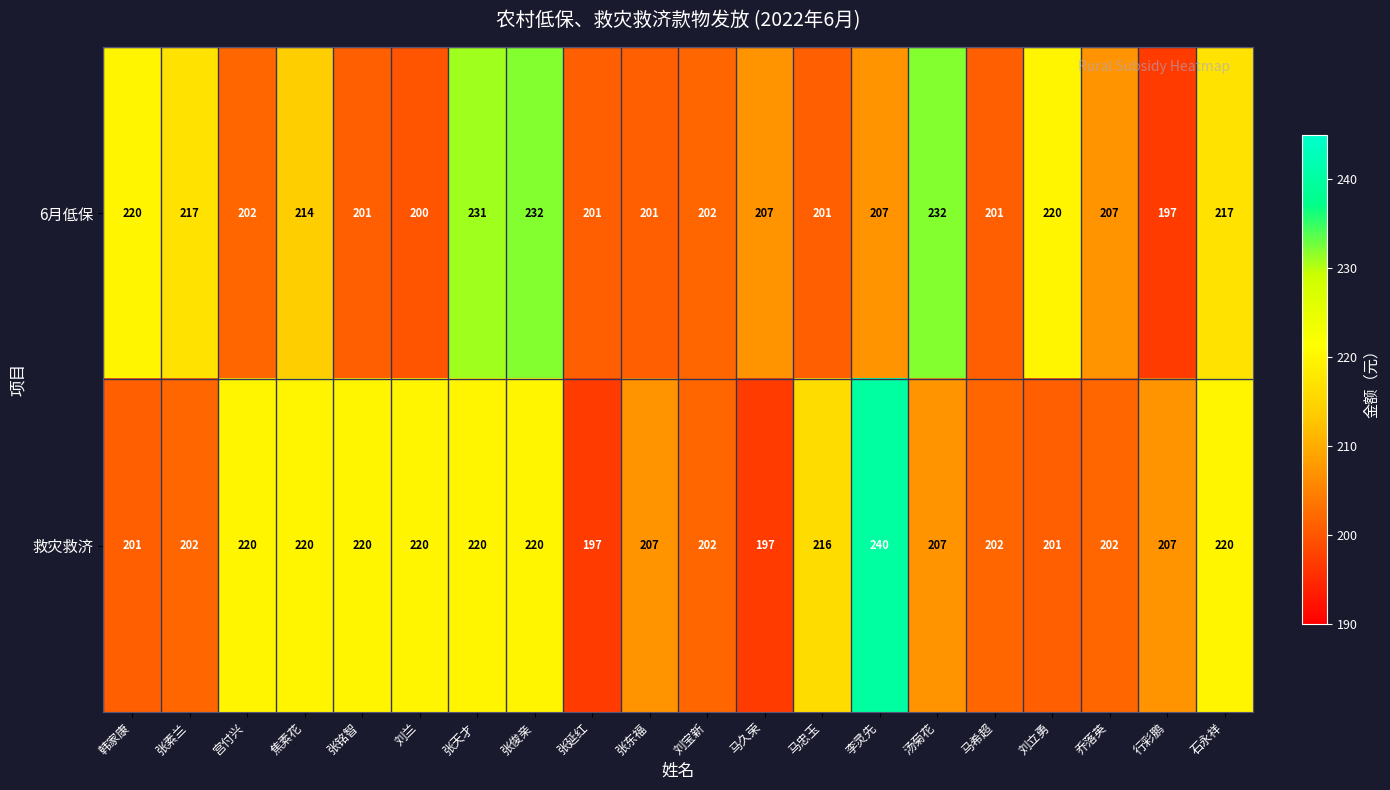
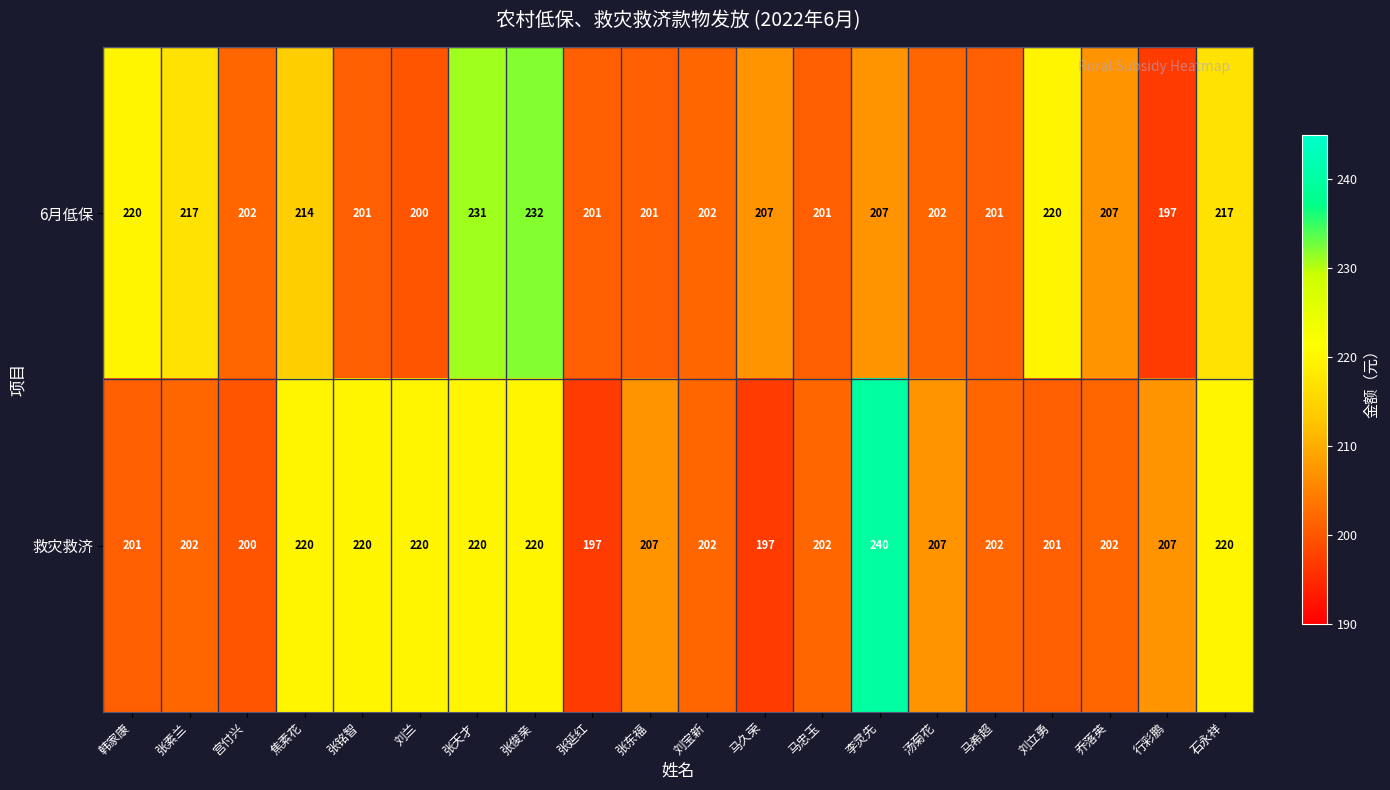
  {
    "6月低保": {
      "韩家康": 220,
      "张素兰": 217,
      "宫付兴": 202,
      "焦素花": 214,
      "张铭智": 201,
      "刘兰": 200,
      "张天才": 231,
      "张俊亲": 232,
      "张延红": 201,
      "张东福": 201,
      "刘宝新": 202,
      "马久荣": 207,
      "马忠玉": 201,
      "李灵先": 207,
-     "汤菊花": 232,
+     "汤菊花": 202,
      "马希超": 201,
      "刘立勇": 220,
      "乔落英": 207,
      "石永祥": 217
    },
    "救灾救济": {
      "韩家康": 201,
      "张素兰": 202,
-     "宫付兴": 220,
+     "宫付兴": 200,
      "焦素花": 220,
      "张铭智": 220,
      "刘兰": 220,
      "张天才": 220,
      "张俊亲": 220,
      "张延红": 197,
      "张东福": 207,
      "刘宝新": 202,
      "马久荣": 197,
-     "马忠玉": 216,
+     "马忠玉": 202,
      "李灵先": 240,
      "汤菊花": 207,
      "马希超": 202,
      "刘立勇": 201,
      "乔落英": 202,
      "行彩鹏": 207,
      "石永祥": 220
    }
  }
